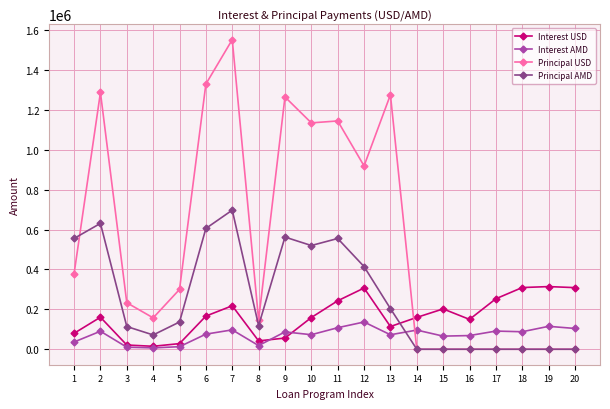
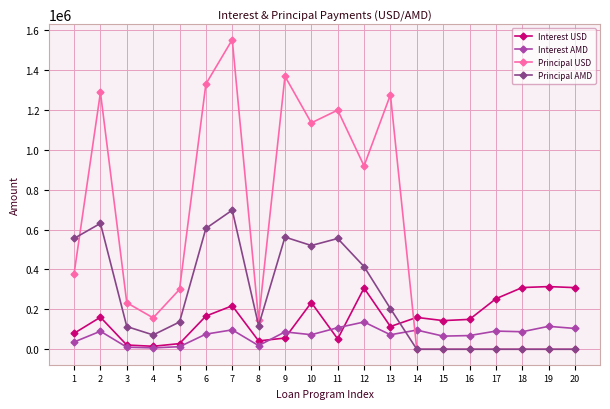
  {
    "Interest USD": {
      "1": 80000,
      "2": 160000,
      "5": 30000,
      "6": 170000,
      "7": 220000,
      "8": 40000,
      "9": 60000,
-     "10": 160000,
-     "11": 240000,
+     "10": 230000,
+     "11": 50000,
      "12": 310000,
      "13": 110000,
      "14": 160000,
-     "15": 200000,
+     "15": 140000,
      "16": 150000,
      "17": 250000,
      "18": 310000,
      "19": 310000,
      "20": 310000
    },
    "Principal USD": {
      "1": 380000,
      "2": 1290000,
      "3": 230000,
      "4": 160000,
      "5": 300000,
      "6": 1330000,
      "7": 1550000,
      "8": 150000,
-     "9": 1260000,
+     "9": 1370000,
      "10": 1130000,
-     "11": 1140000,
+     "11": 1200000,
      "12": 920000,
      "13": 1280000
    }
  }
